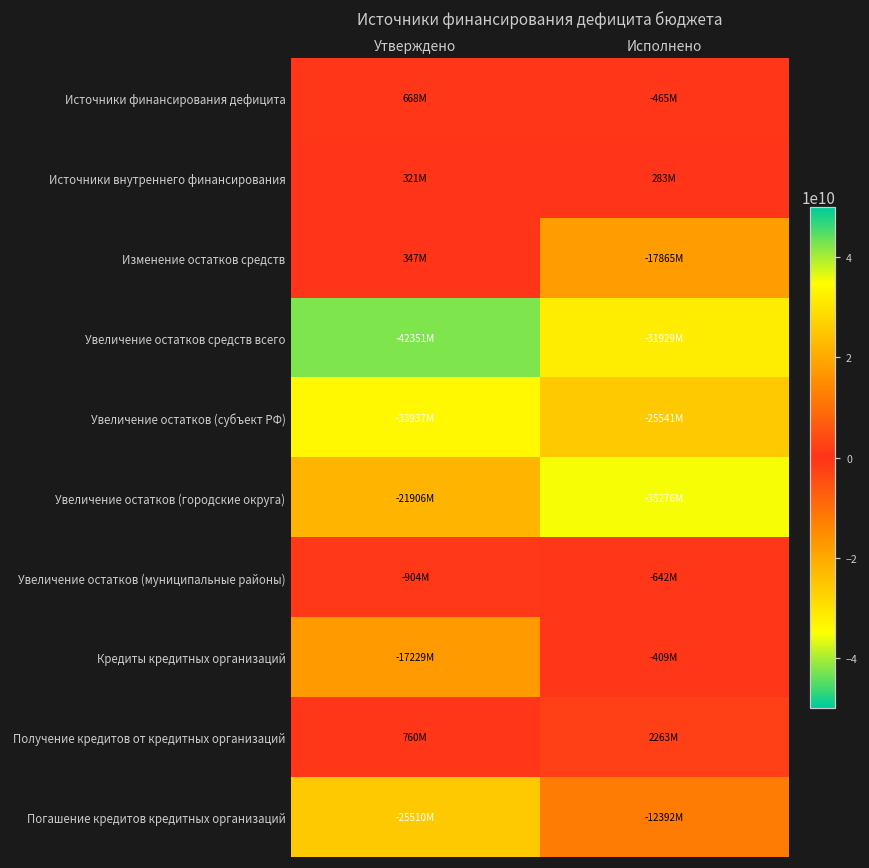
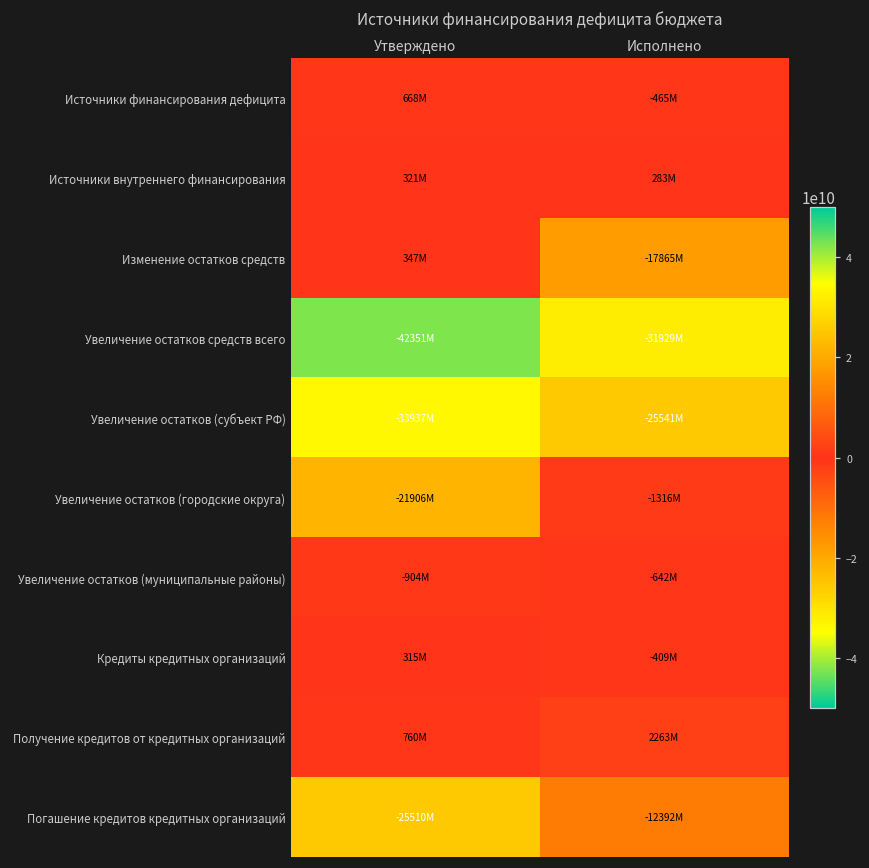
  {
    "Увеличение остатков (городские округа)": {
-     "Исполнено": "-35276M"
+     "Исполнено": "-1316M"
    },
    "Кредиты кредитных организаций": {
-     "Утверждено": "-17229M"
+     "Утверждено": "315M"
    }
  }
